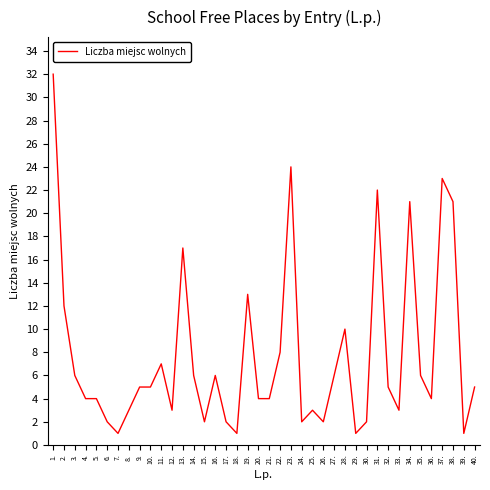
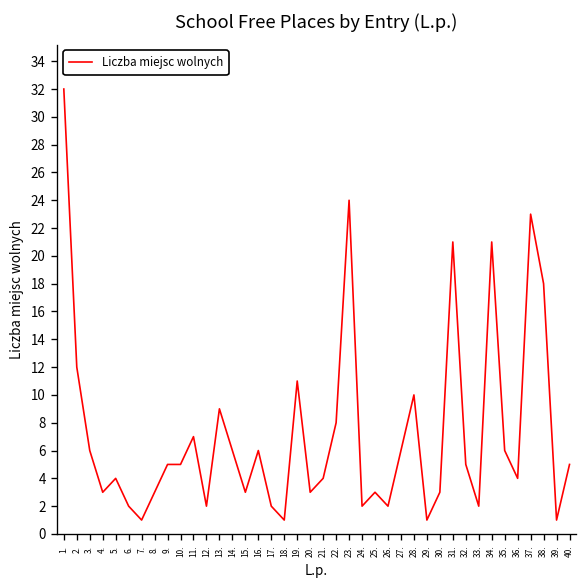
  {
    "1.": 32,
    "2.": 12,
    "3.": 6,
-   "4.": 4,
+   "4.": 3,
    "5.": 4,
    "6.": 2,
    "7.": 1,
    "8.": 3,
    "9.": 5,
    "10.": 5,
    "11.": 7,
-   "12.": 3,
-   "13.": 17,
+   "12.": 2,
+   "13.": 9,
    "14.": 6,
-   "15.": 2,
+   "15.": 3,
    "16.": 6,
    "17.": 2,
    "18.": 1,
-   "19.": 13,
-   "20.": 4,
+   "19.": 11,
+   "20.": 3,
    "21.": 4,
    "22.": 8,
    "23.": 24,
    "24.": 2,
    "25.": 3,
    "26.": 2,
    "27.": 6,
    "28.": 10,
    "29.": 1,
-   "30.": 2,
-   "31.": 22,
+   "30.": 3,
+   "31.": 21,
    "32.": 5,
-   "33.": 3,
+   "33.": 2,
    "34.": 21,
    "35.": 6,
    "36.": 4,
    "37.": 23,
-   "38.": 21,
+   "38.": 18,
    "39.": 1,
    "40.": 5
  }
